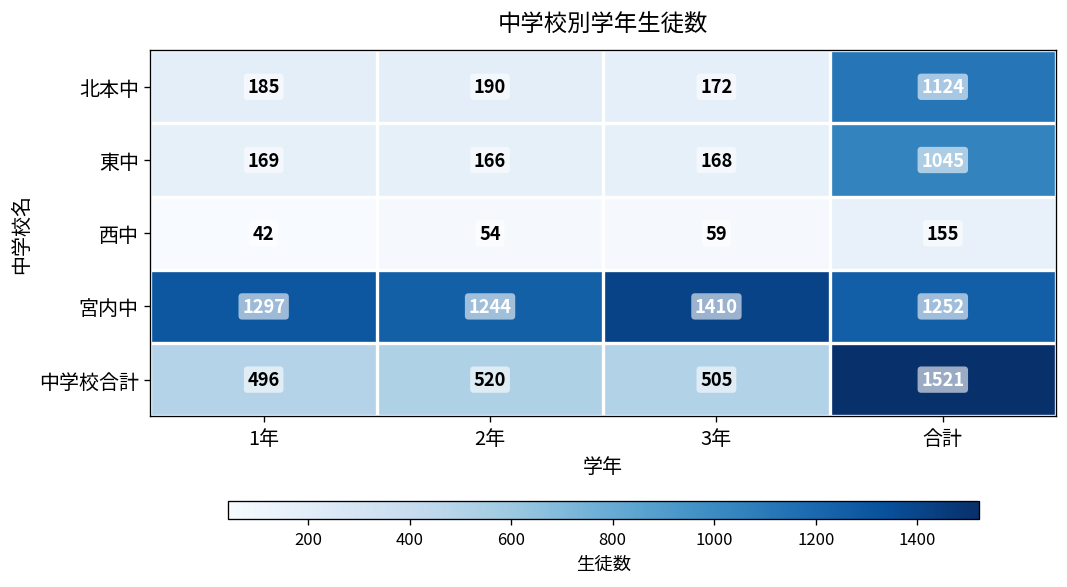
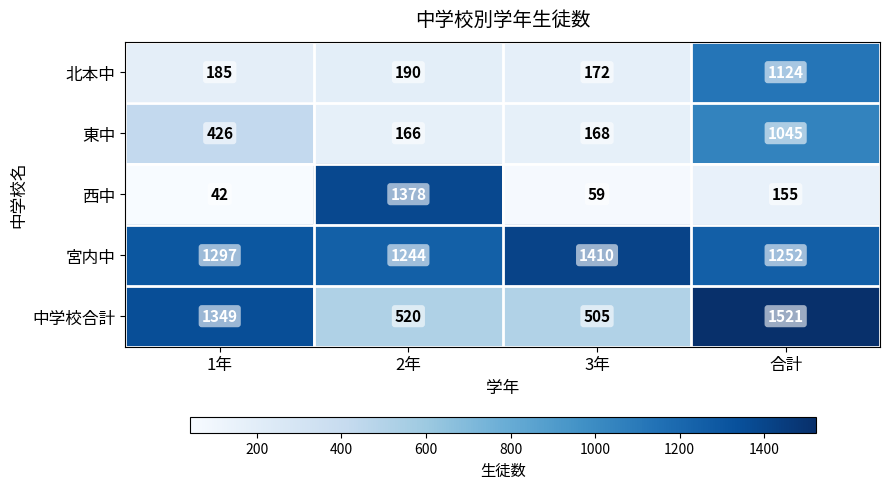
  {
    "東中": {
-     "1年": 169
+     "1年": 426
    },
    "西中": {
-     "2年": 54
+     "2年": 1378
    },
    "中学校合計": {
-     "1年": 496
+     "1年": 1349
    }
  }
